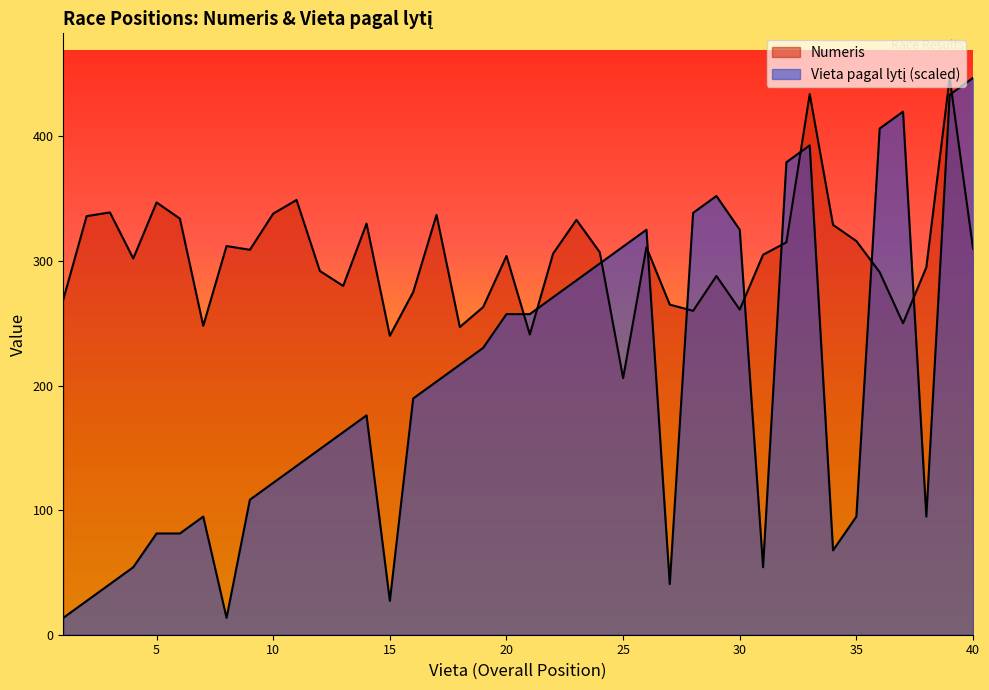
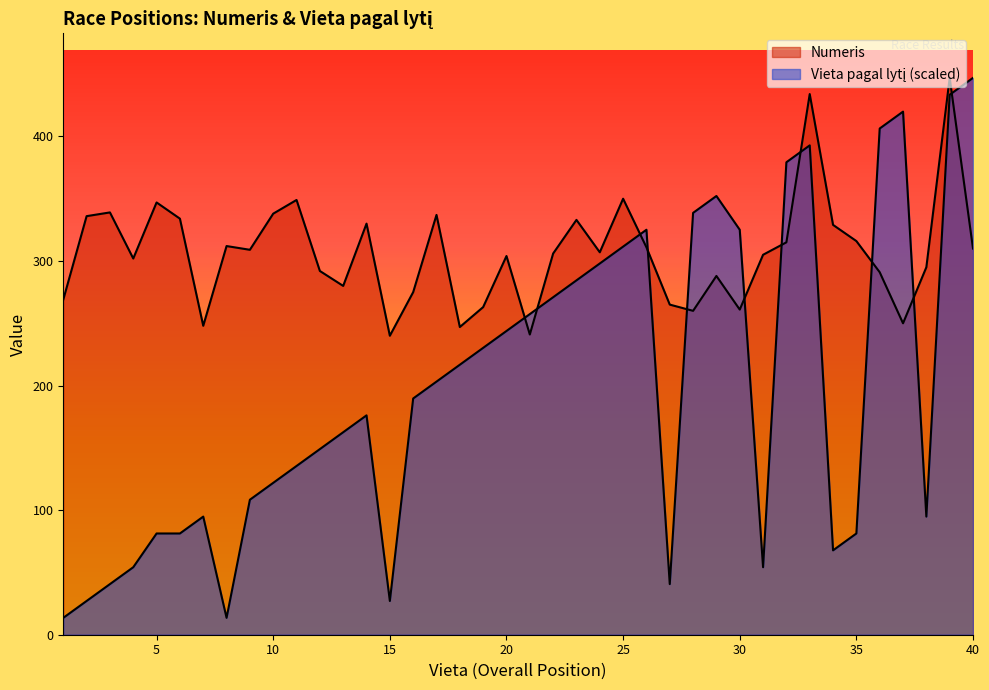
  {
    "Numeris": {
      "5": 347,
      "10": 338,
      "15": 240,
      "20": 304,
-     "25": 206,
+     "25": 350,
      "30": 261,
      "35": 316,
      "40": 310
    },
    "Vieta pagal lytį (scaled)": {
      "5": 81,
      "10": 122,
      "15": 27,
-     "20": 257,
+     "20": 244,
      "25": 312,
      "30": 325,
-     "35": 95,
+     "35": 81,
      "40": 447
    }
  }
